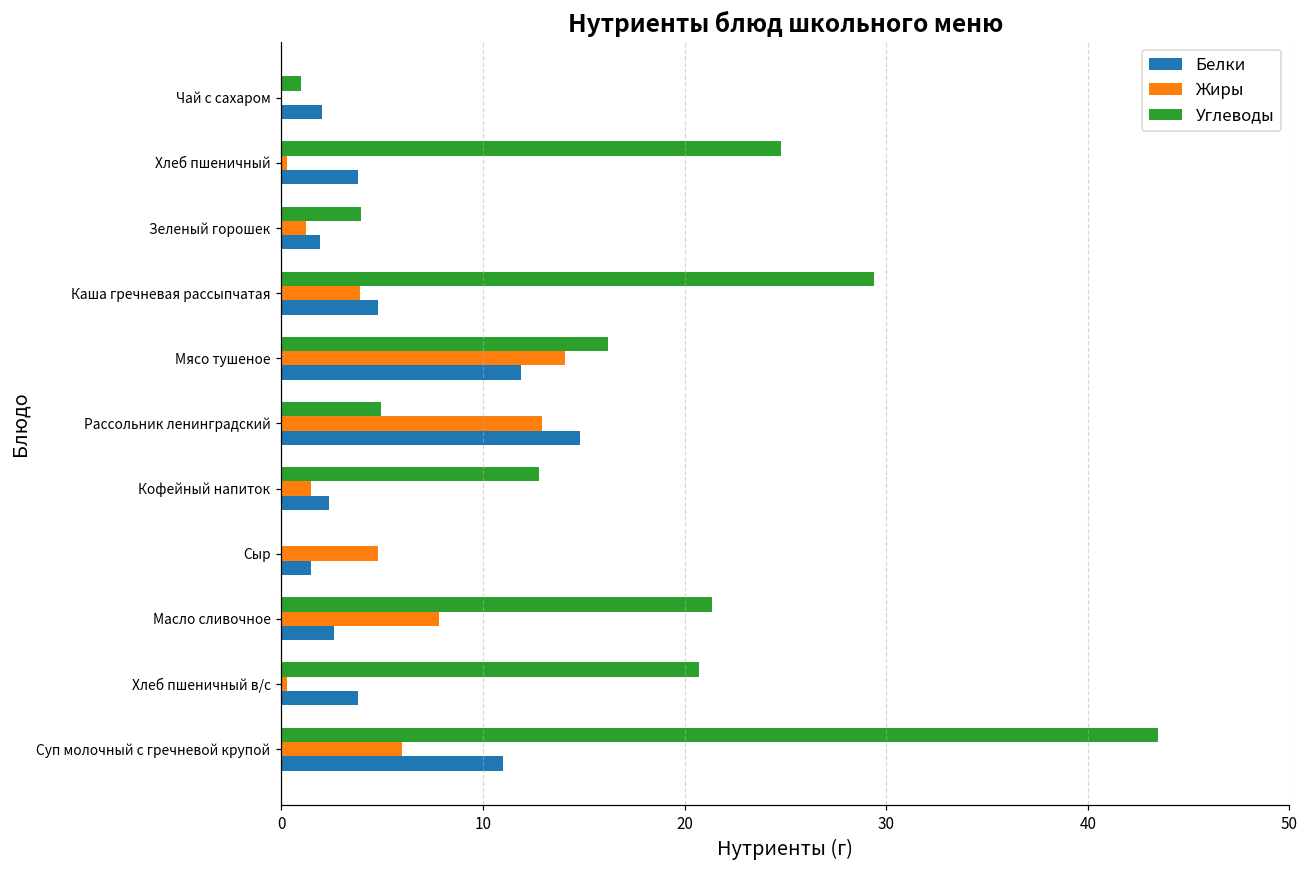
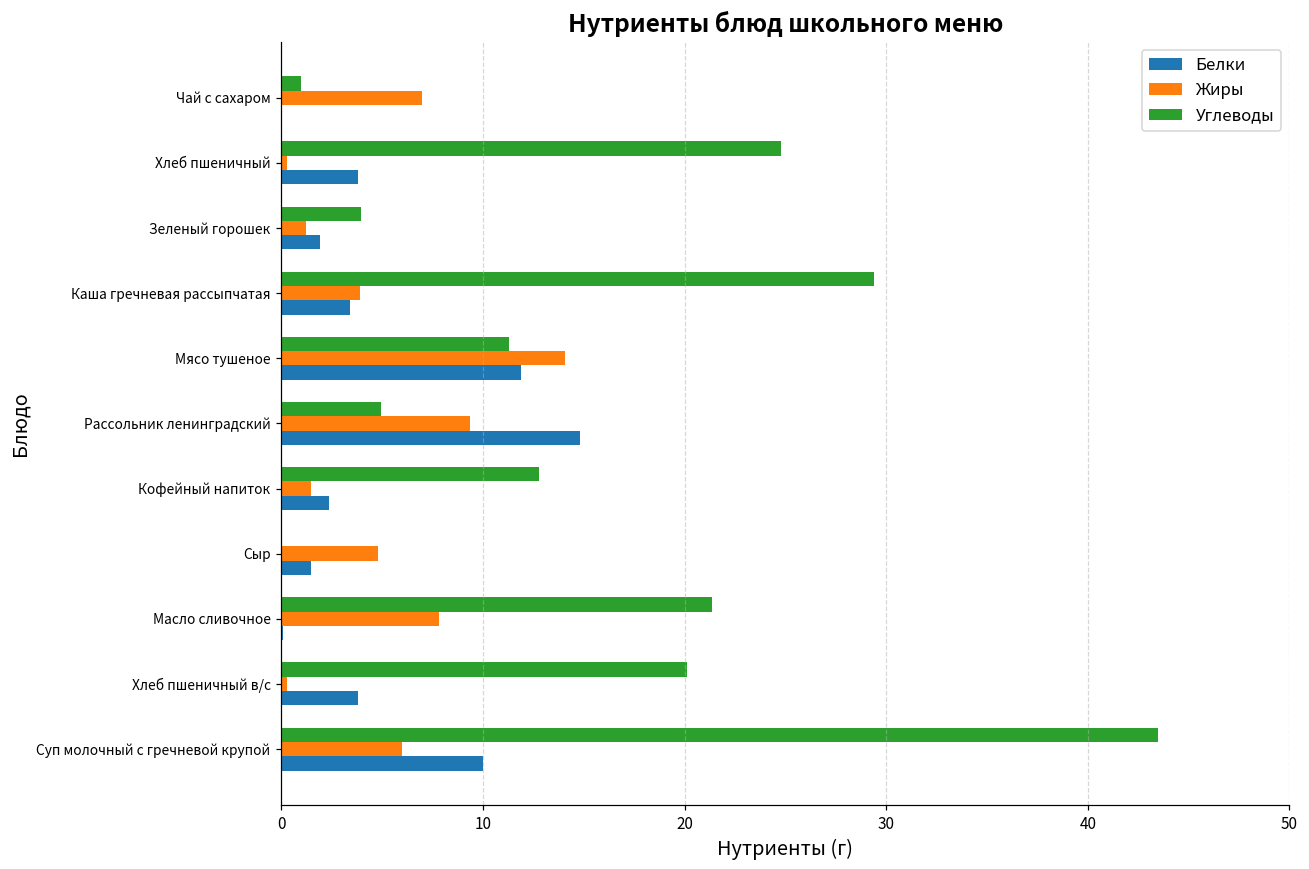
  {
    "Белки": {
-     "Чай с сахаром": 2,
+     "Чай с сахаром": 0,
      "Хлеб пшеничный": 3.8,
      "Зеленый горошек": 1.9,
-     "Каша гречневая рассыпчатая": 4.8,
+     "Каша гречневая рассыпчатая": 3.4,
      "Мясо тушеное": 11.9,
      "Рассольник ленинградский": 14.8,
      "Кофейный напиток": 2.4,
      "Сыр": 1.5,
-     "Масло сливочное": 2.6,
+     "Масло сливочное": 0.1,
      "Хлеб пшеничный в/с": 3.8,
-     "Суп молочный с гречневой крупой": 11
+     "Суп молочный с гречневой крупой": 10
    },
    "Жиры": {
-     "Чай с сахаром": 0,
+     "Чай с сахаром": 7,
      "Хлеб пшеничный": 0.3,
      "Зеленый горошек": 1.2,
      "Каша гречневая рассыпчатая": 3.9,
      "Мясо тушеное": 14.1,
-     "Рассольник ленинградский": 12.9,
+     "Рассольник ленинградский": 9.3,
      "Кофейный напиток": 1.5,
      "Сыр": 4.8,
      "Масло сливочное": 7.8,
      "Хлеб пшеничный в/с": 0.3,
      "Суп молочный с гречневой крупой": 6.0
    },
    "Углеводы": {
      "Чай с сахаром": 1.0,
      "Хлеб пшеничный": 24.8,
      "Зеленый горошек": 4.0,
      "Каша гречневая рассыпчатая": 29.4,
-     "Мясо тушеное": 16.2,
+     "Мясо тушеное": 11.3,
      "Рассольник ленинградский": 4.9,
      "Кофейный напиток": 12.8,
      "Сыр": 0.0,
      "Масло сливочное": 21.4,
-     "Хлеб пшеничный в/с": 20.7,
+     "Хлеб пшеничный в/с": 20.1,
      "Суп молочный с гречневой крупой": 43.5
    }
  }
